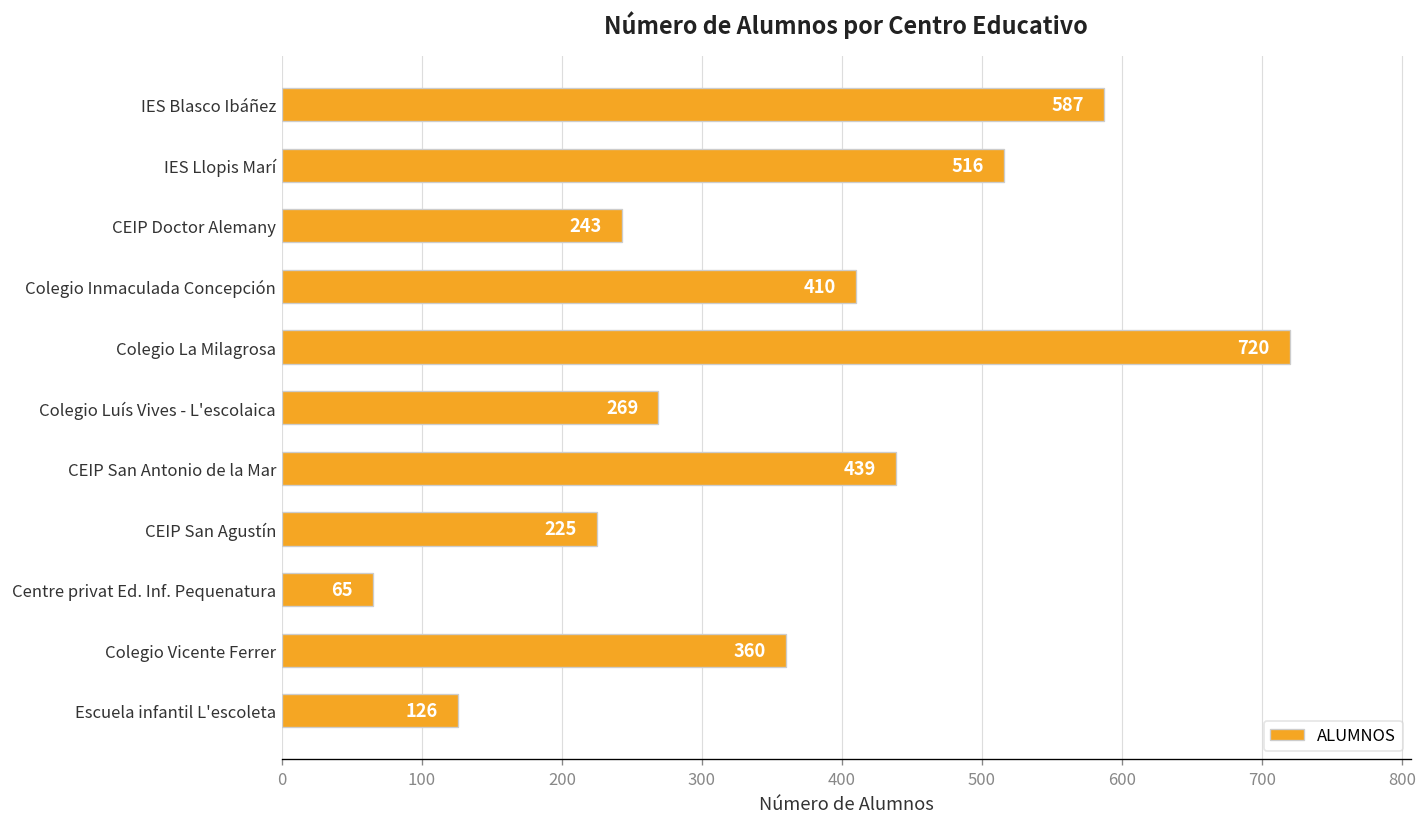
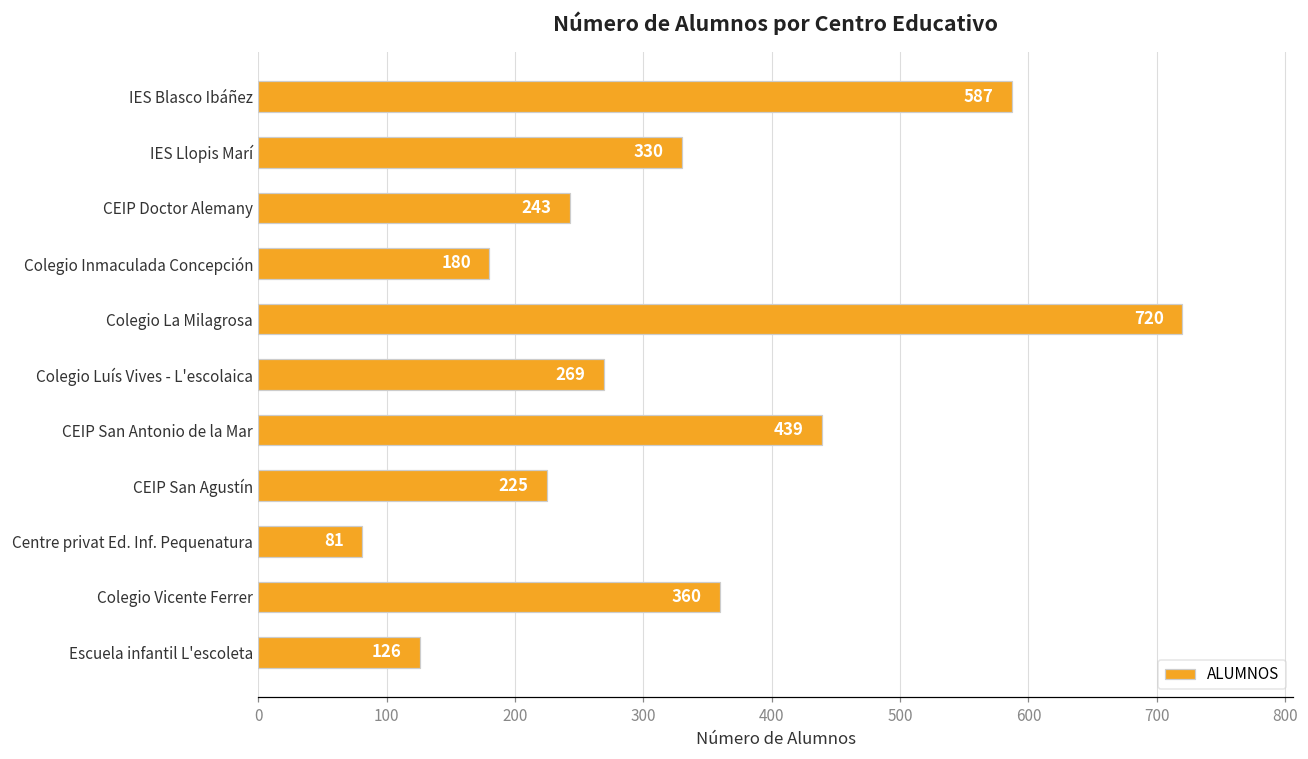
  {
    "IES Blasco Ibáñez": 587,
-   "IES Llopis Marí": 516,
+   "IES Llopis Marí": 330,
    "CEIP Doctor Alemany": 243,
-   "Colegio Inmaculada Concepción": 410,
+   "Colegio Inmaculada Concepción": 180,
    "Colegio La Milagrosa": 720,
    "Colegio Luís Vives - L'escolaica": 269,
    "CEIP San Antonio de la Mar": 439,
    "CEIP San Agustín": 225,
-   "Centre privat Ed. Inf. Pequenatura": 65,
+   "Centre privat Ed. Inf. Pequenatura": 81,
    "Colegio Vicente Ferrer": 360,
    "Escuela infantil L'escoleta": 126
  }
